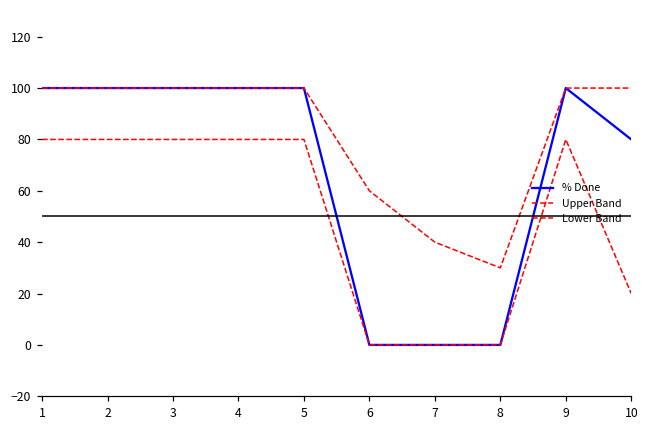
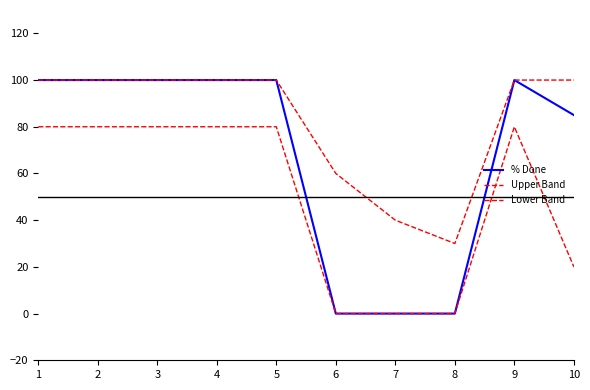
  {
    "% Done": {
-     "10": 80
+     "10": 85
    }
  }
